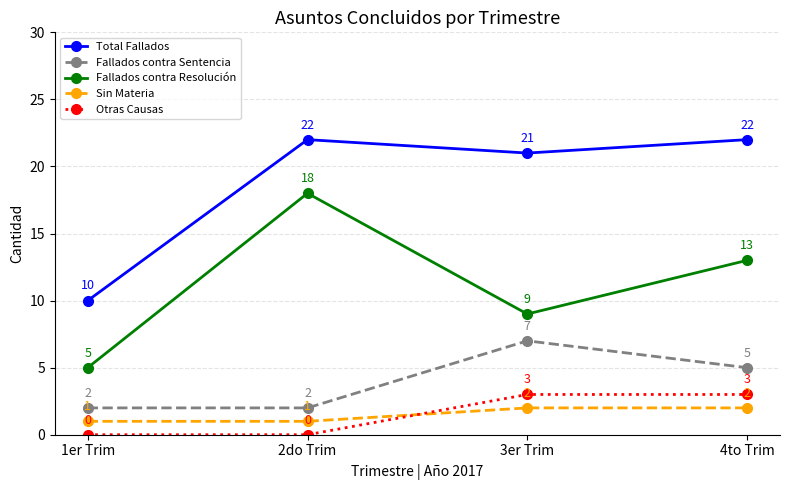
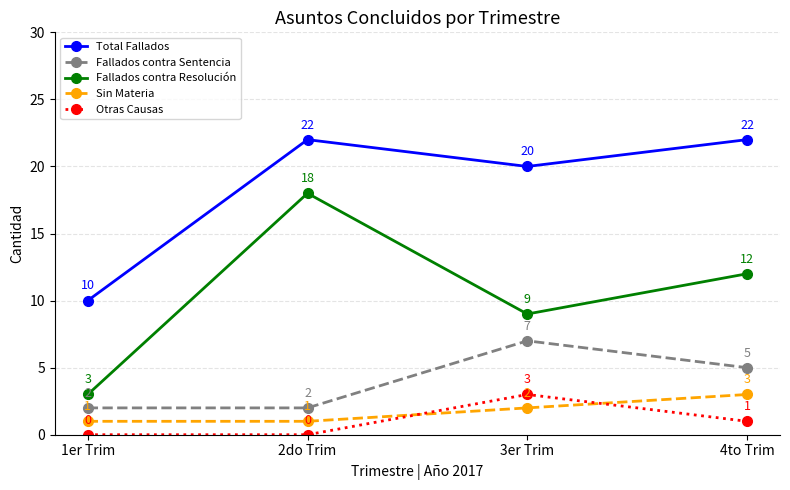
  {
    "Total Fallados": {
      "1er Trim": 10,
      "2do Trim": 22,
-     "3er Trim": 21,
+     "3er Trim": 20,
      "4to Trim": 22
    },
    "Fallados contra Sentencia": {
      "1er Trim": 2,
      "2do Trim": 2,
      "3er Trim": 7,
      "4to Trim": 5
    },
    "Fallados contra Resolución": {
-     "1er Trim": 5,
+     "1er Trim": 3,
      "2do Trim": 18,
      "3er Trim": 9,
-     "4to Trim": 13
+     "4to Trim": 12
    },
    "Sin Materia": {
-     "4to Trim": 2
+     "4to Trim": 3
    },
    "Otras Causas": {
      "3er Trim": 3,
-     "4to Trim": 3
+     "4to Trim": 1
    }
  }
